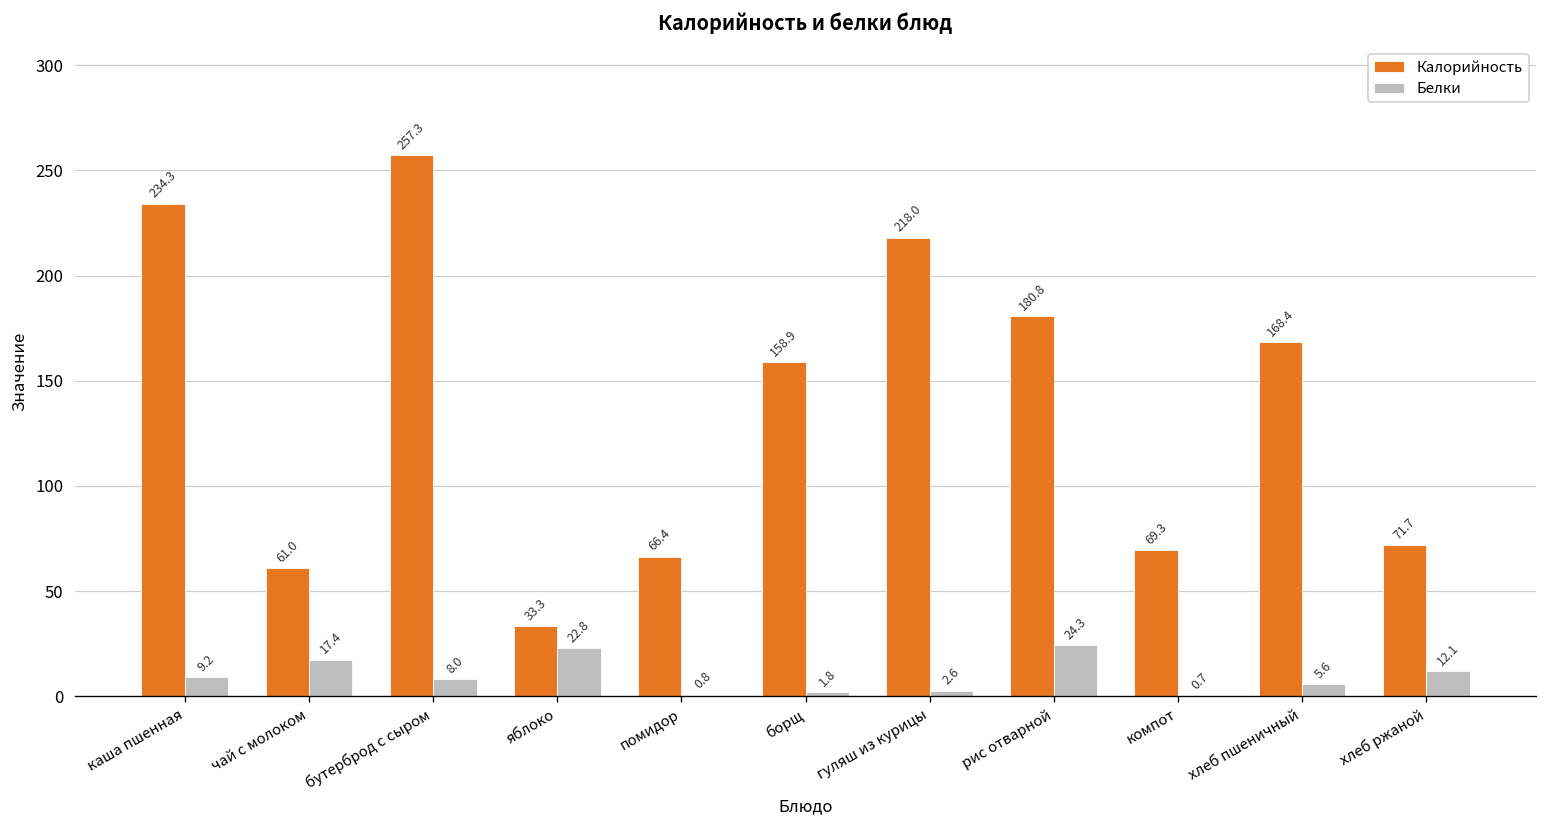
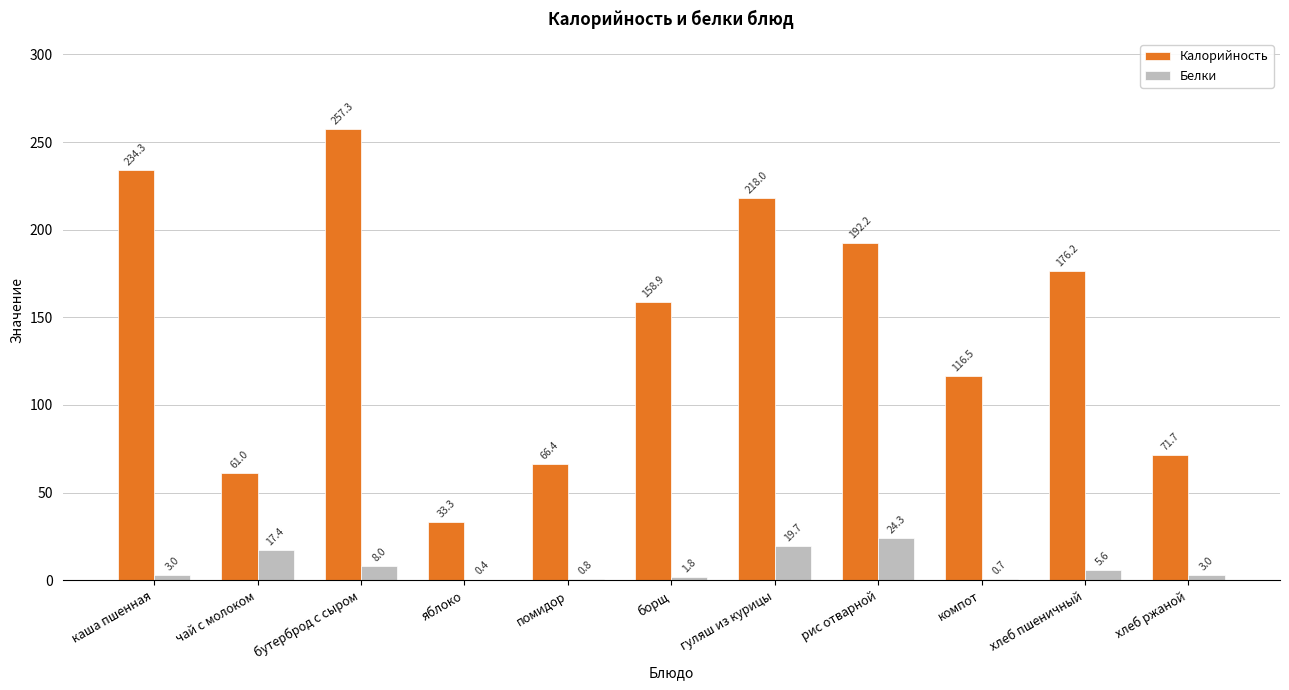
  {
    "Калорийность": {
      "каша пшенная": 234.3,
      "чай с молоком": 61.0,
      "бутерброд с сыром": 257.3,
      "яблоко": 33.3,
      "помидор": 66.4,
      "борщ": 158.9,
      "гуляш из курицы": 218.0,
-     "рис отварной": 180.8,
-     "компот": 69.3,
-     "хлеб пшеничный": 168.4,
+     "рис отварной": 192.2,
+     "компот": 116.5,
+     "хлеб пшеничный": 176.2,
      "хлеб ржаной": 71.7
    },
    "Белки": {
-     "каша пшенная": 9.2,
+     "каша пшенная": 3.0,
      "чай с молоком": 17.4,
      "бутерброд с сыром": 8.0,
-     "яблоко": 22.8,
+     "яблоко": 0.4,
      "помидор": 0.8,
      "борщ": 1.8,
-     "гуляш из курицы": 2.6,
+     "гуляш из курицы": 19.7,
      "рис отварной": 24.3,
      "компот": 0.7,
      "хлеб пшеничный": 5.6,
-     "хлеб ржаной": 12.1
+     "хлеб ржаной": 3.0
    }
  }
